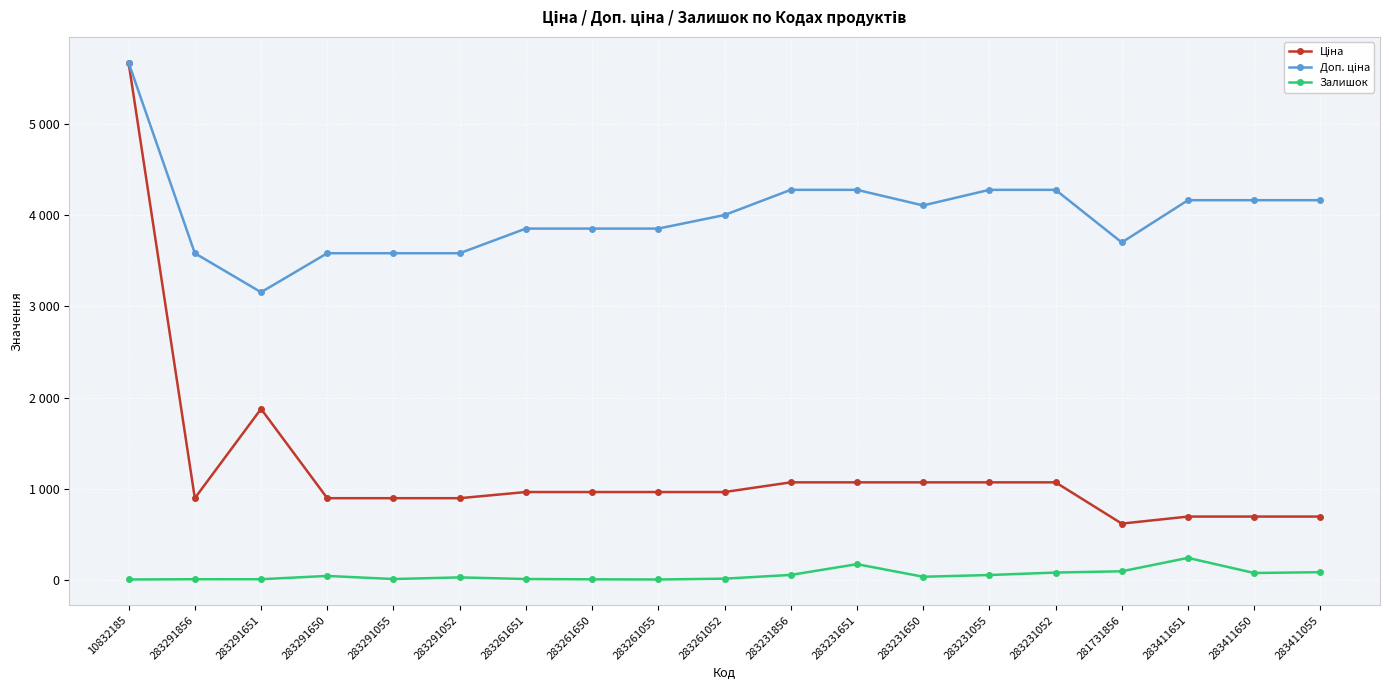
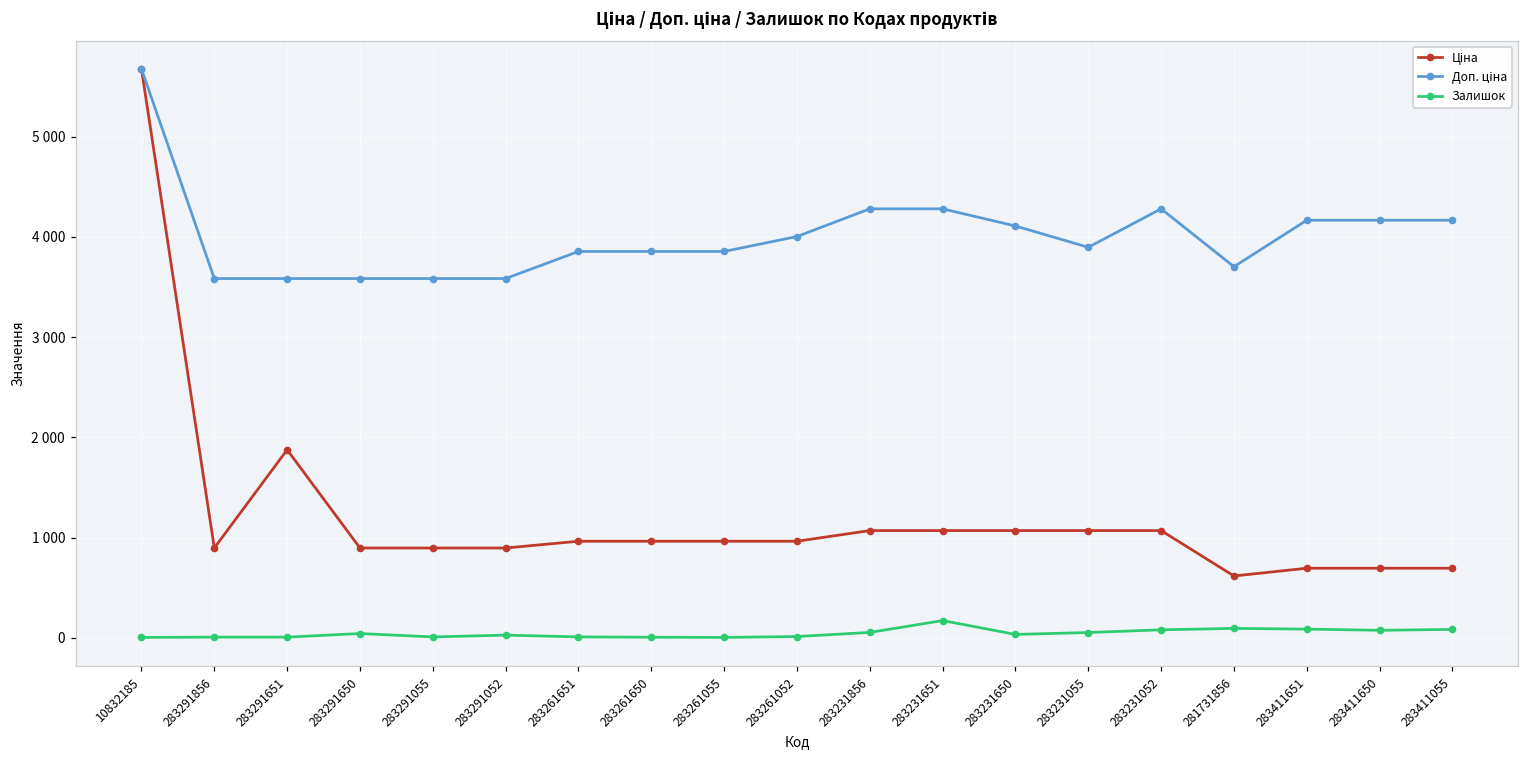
  {
    "Ціна": {
      "283291856": 900,
      "283291651": 1900,
      "283291650": 900,
      "283291055": 900,
      "283291052": 900,
      "283261651": 1000,
      "283261650": 1000,
      "283261055": 1000,
      "283261052": 1000,
      "283231856": 1100,
      "283231651": 1100,
      "283231650": 1100,
      "283231055": 1100,
      "283231052": 1100,
      "281731856": 600,
      "283411651": 700,
      "283411650": 700,
      "283411055": 700
    },
    "Доп. ціна": {
      "283291856": 3600,
-     "283291651": 3200,
+     "283291651": 3600,
      "283291650": 3600,
      "283291055": 3600,
      "283291052": 3600,
      "283261651": 3900,
      "283261650": 3900,
      "283261055": 3900,
      "283261052": 4000,
      "283231856": 4300,
      "283231651": 4300,
      "283231650": 4100,
-     "283231055": 4300,
+     "283231055": 3900,
      "283231052": 4300,
      "281731856": 3700,
      "283411651": 4200,
      "283411650": 4200,
      "283411055": 4200
    },
    "Залишок": {
      "10832185": 0,
      "283291856": 0,
      "283291651": 0,
      "283291650": 0,
      "283291055": 0,
      "283291052": 0,
      "283261651": 0,
      "283261650": 0,
      "283261055": 0,
      "283261052": 0,
      "283231856": 100,
      "283231651": 200,
      "283231650": 0,
      "283231055": 100,
      "283231052": 100,
      "281731856": 100,
-     "283411651": 200,
+     "283411651": 100,
      "283411650": 100,
      "283411055": 100
    }
  }
